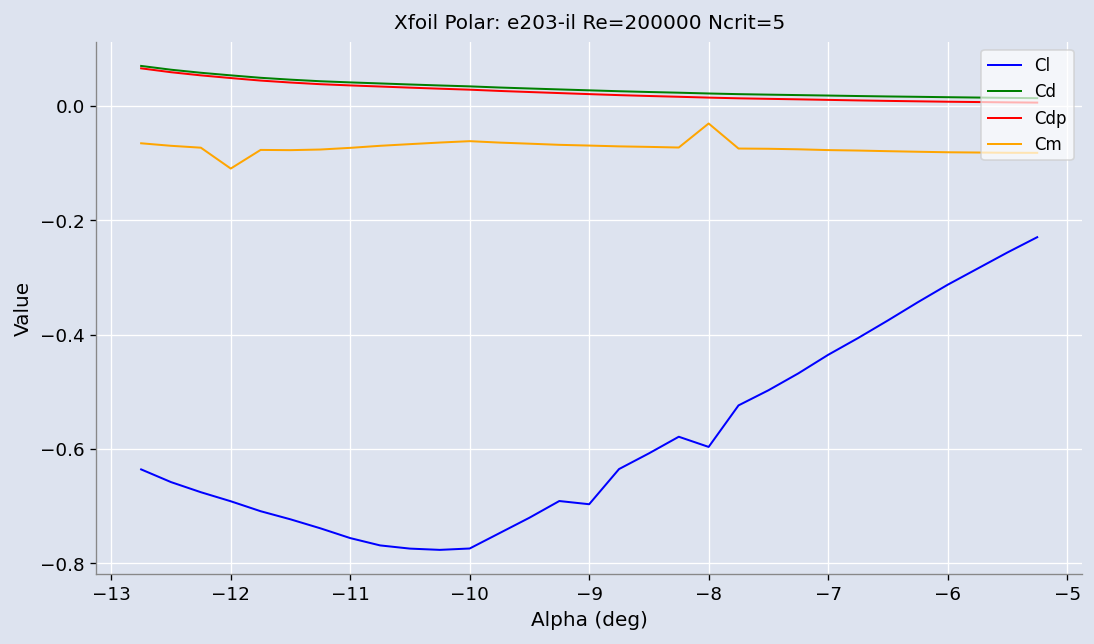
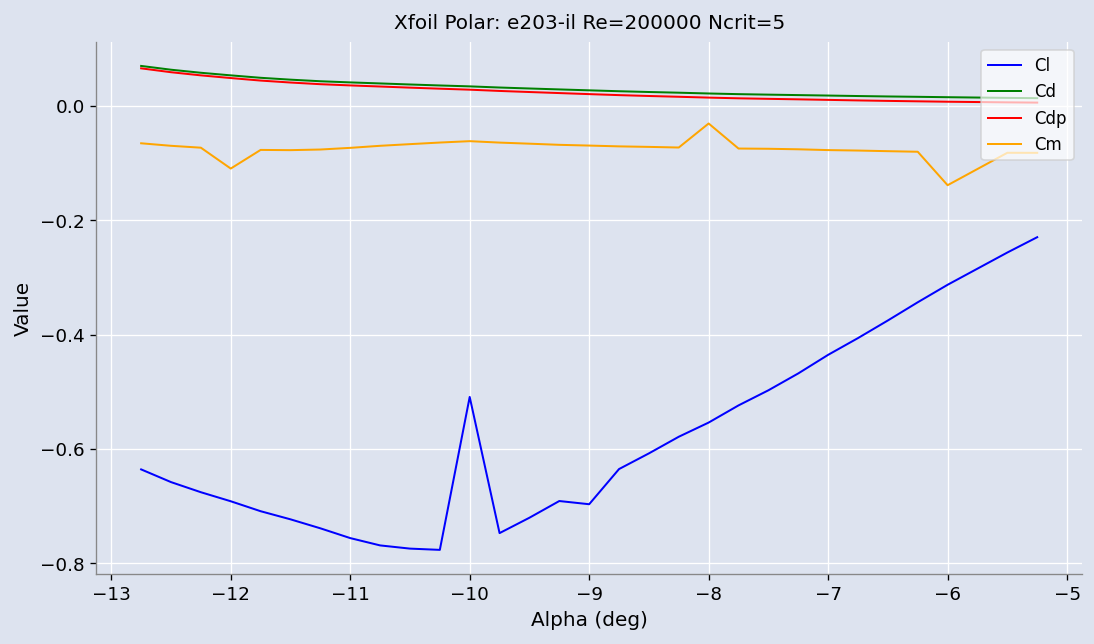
  {
    "Cl": {
      "−12": -0.69,
      "−11": -0.76,
-     "−10": -0.77,
+     "−10": -0.51,
      "−9": -0.70,
-     "−8": -0.60,
+     "−8": -0.55,
      "−7": -0.44,
      "−6": -0.31
    },
    "Cd": {
      "−10": 0.03,
      "−9": 0.03,
      "−8": 0.02,
      "−7": 0.02,
      "−6": 0.01
    },
    "Cdp": {
      "−10": 0.03,
      "−9": 0.02,
      "−8": 0.01,
      "−7": 0.01,
      "−6": 0.01
    },
    "Cm": {
      "−12": -0.11,
      "−11": -0.07,
      "−10": -0.06,
      "−9": -0.07,
      "−8": -0.03,
      "−7": -0.08,
-     "−6": -0.08
+     "−6": -0.14
    }
  }
